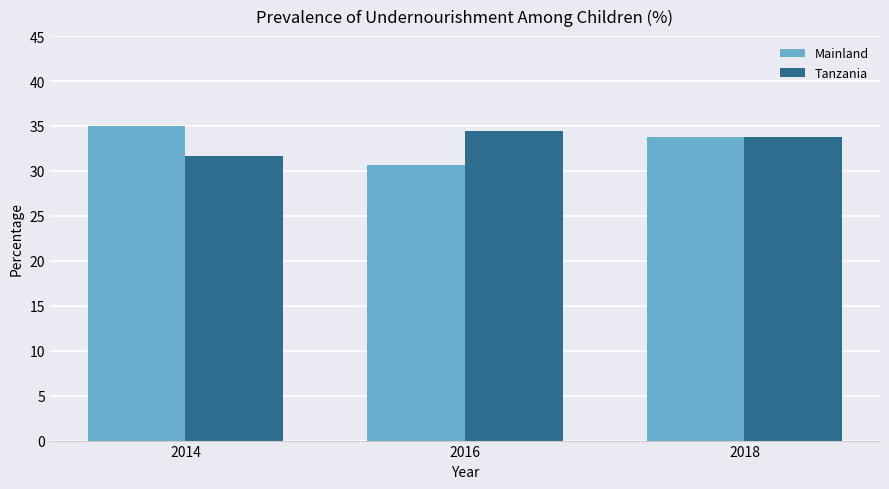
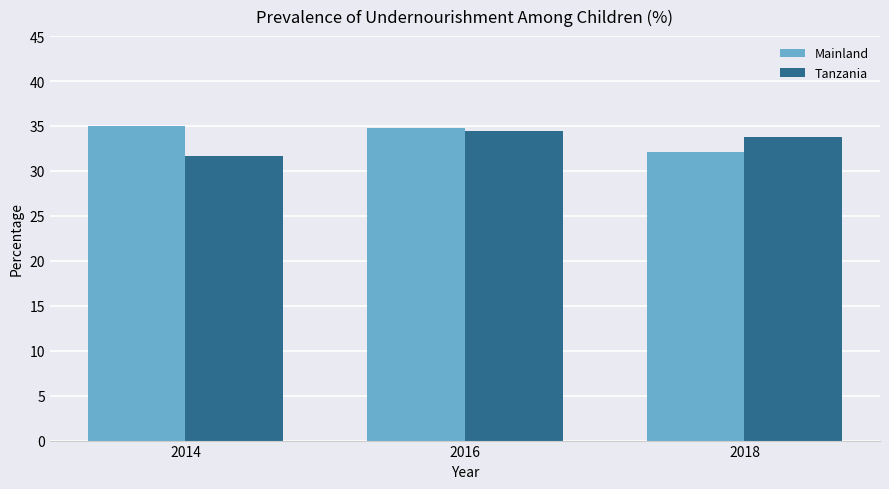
  {
    "Mainland": {
      "2014": 35,
-     "2016": 31,
-     "2018": 34
+     "2016": 35,
+     "2018": 32
    },
    "Tanzania": {
      "2014": 32,
      "2016": 34,
      "2018": 34
    }
  }
